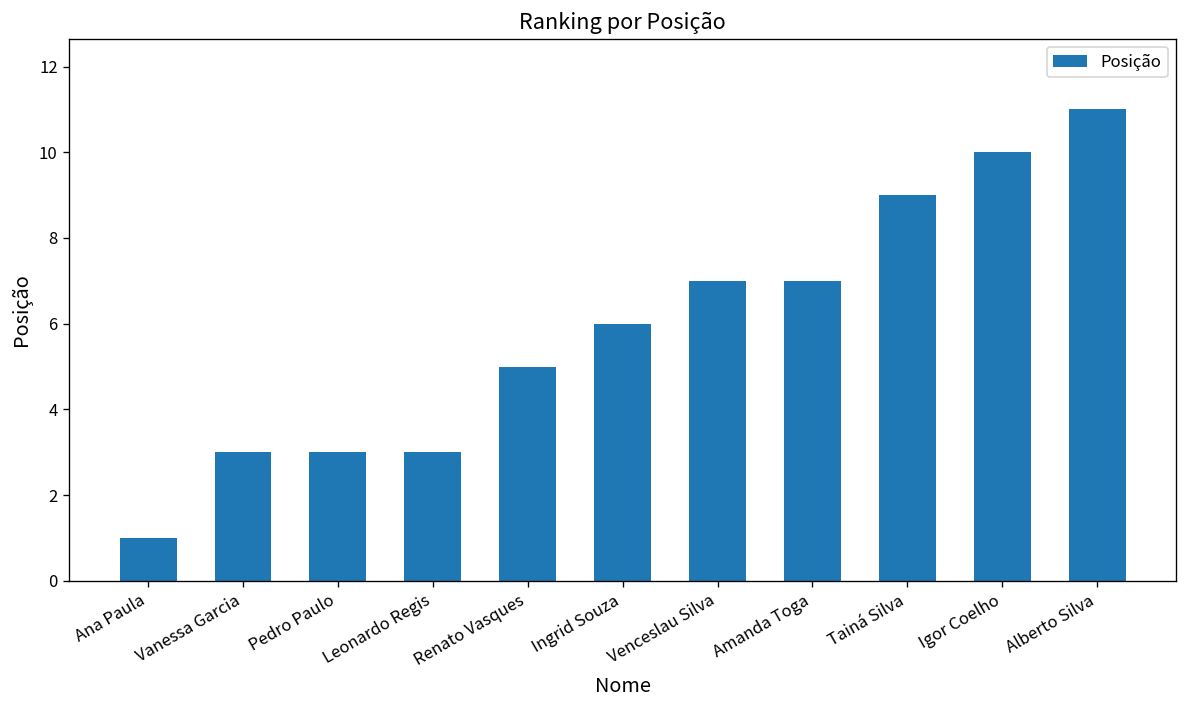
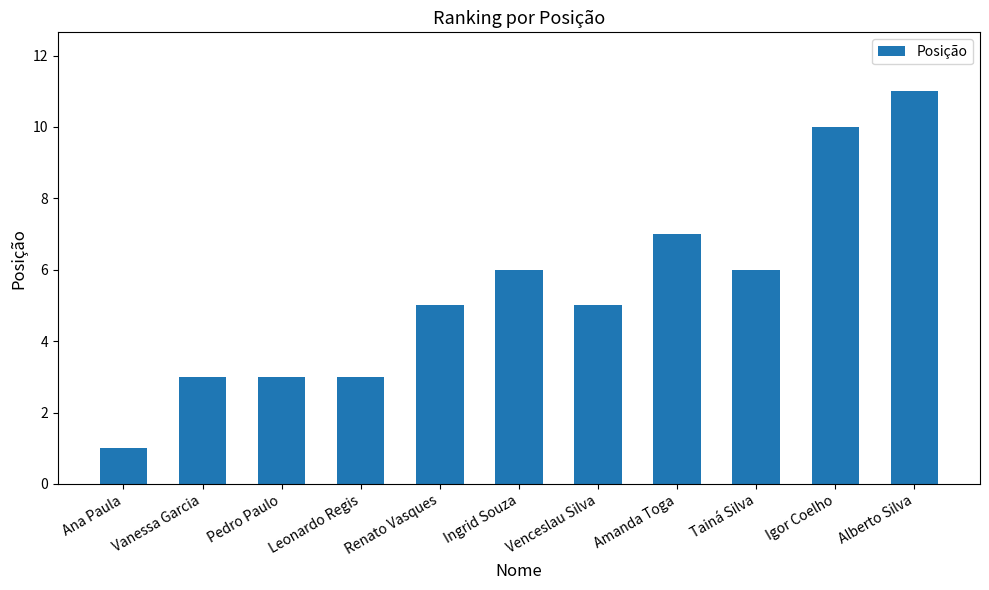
  {
    "Ana Paula": 1,
    "Vanessa Garcia": 3,
    "Pedro Paulo": 3,
    "Leonardo Regis": 3,
    "Renato Vasques": 5,
    "Ingrid Souza": 6,
-   "Venceslau Silva": 7,
+   "Venceslau Silva": 5,
    "Amanda Toga": 7,
-   "Tainá Silva": 9,
+   "Tainá Silva": 6,
    "Igor Coelho": 10,
    "Alberto Silva": 11
  }
